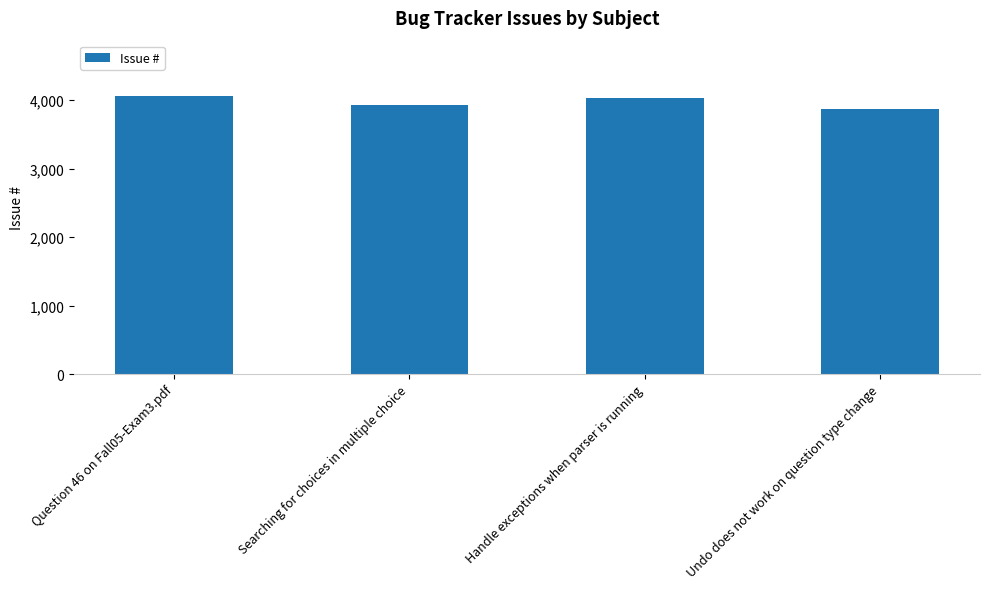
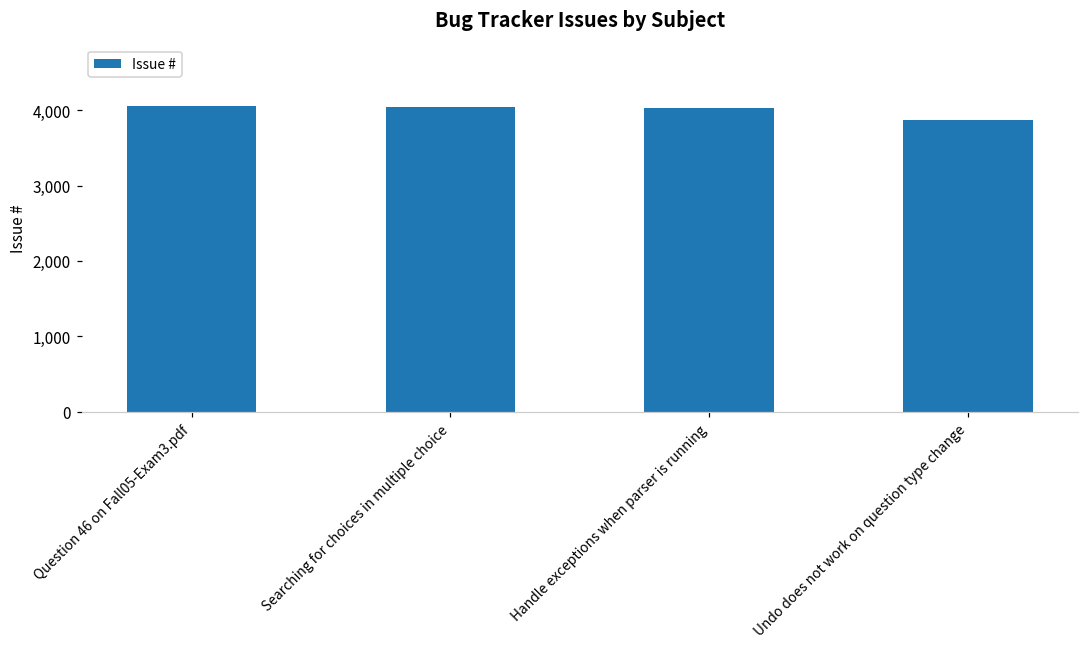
  {
    "Question 46 on Fall05-Exam3.pdf": "4,100",
-   "Searching for choices in multiple choice": "3,900",
+   "Searching for choices in multiple choice": "4,000",
    "Handle exceptions when parser is running": "4,000",
    "Undo does not work on question type change": "3,900"
  }
